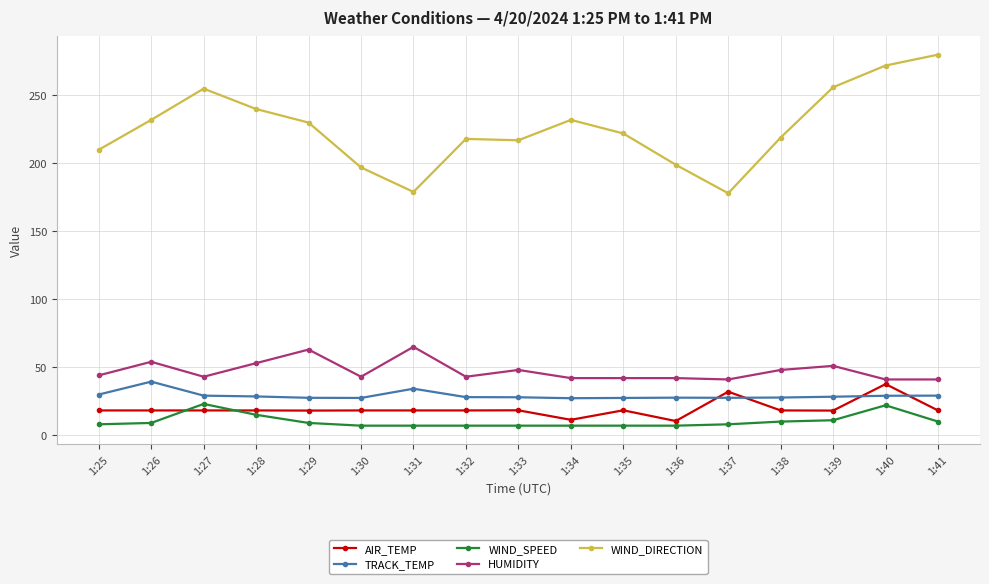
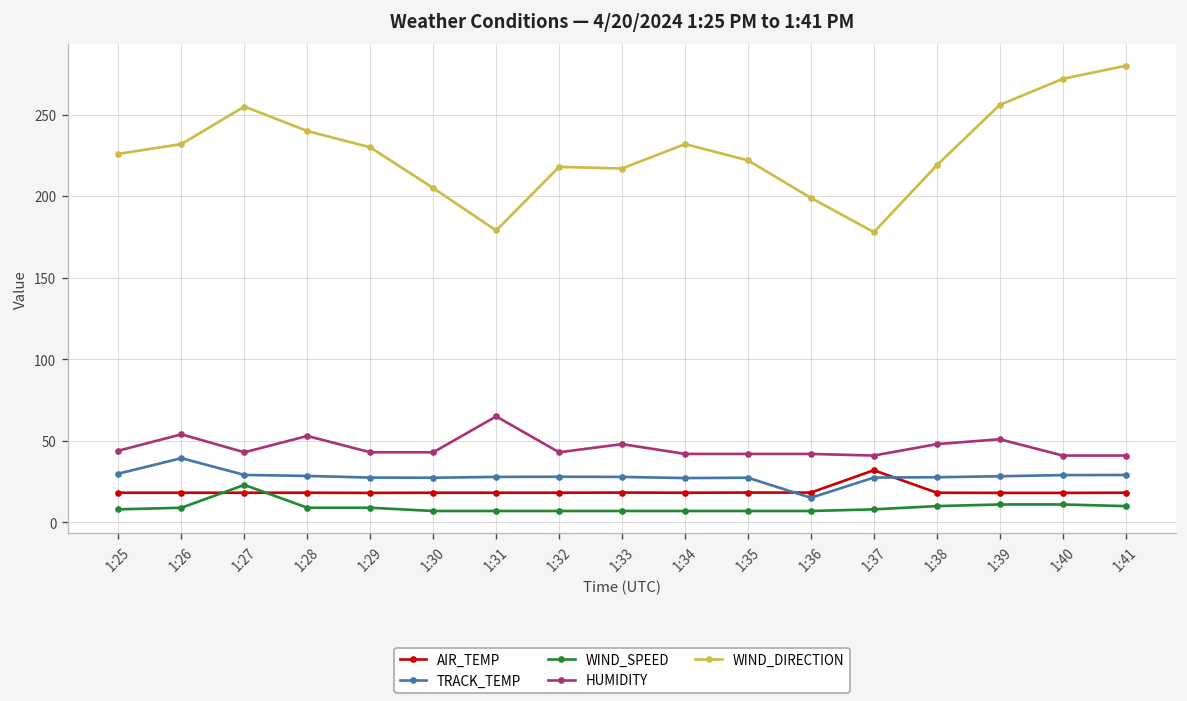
  {
    "AIR_TEMP": {
      "1:25": 18,
      "1:26": 18,
      "1:27": 18,
      "1:28": 18,
      "1:29": 18,
      "1:30": 18,
      "1:31": 18,
      "1:32": 18,
      "1:33": 18,
-     "1:34": 11,
+     "1:34": 18,
      "1:35": 18,
-     "1:36": 10,
+     "1:36": 18,
      "1:37": 32,
      "1:38": 18,
      "1:39": 18,
-     "1:40": 38,
+     "1:40": 18,
      "1:41": 18
    },
    "TRACK_TEMP": {
      "1:25": 30,
      "1:26": 39,
      "1:27": 29,
      "1:28": 29,
      "1:29": 28,
      "1:30": 27,
-     "1:31": 34,
+     "1:31": 28,
      "1:32": 28,
      "1:33": 28,
      "1:34": 27,
      "1:35": 27,
-     "1:36": 28,
+     "1:36": 15,
      "1:37": 28,
      "1:38": 28,
      "1:39": 28,
      "1:40": 29,
      "1:41": 29
    },
    "WIND_SPEED": {
      "1:25": 8,
      "1:26": 9,
      "1:27": 23,
-     "1:28": 15,
+     "1:28": 9,
      "1:29": 9,
      "1:30": 7,
      "1:31": 7,
      "1:32": 7,
      "1:33": 7,
      "1:34": 7,
      "1:35": 7,
      "1:36": 7,
      "1:37": 8,
      "1:38": 10,
      "1:39": 11,
-     "1:40": 22,
+     "1:40": 11,
      "1:41": 10
    },
    "HUMIDITY": {
      "1:25": 44,
      "1:26": 54,
      "1:27": 43,
      "1:28": 53,
-     "1:29": 63,
+     "1:29": 43,
      "1:30": 43,
      "1:31": 65,
      "1:32": 43,
      "1:33": 48,
      "1:34": 42,
      "1:35": 42,
      "1:36": 42,
      "1:37": 41,
      "1:38": 48,
      "1:39": 51,
      "1:40": 41,
      "1:41": 41
    },
    "WIND_DIRECTION": {
-     "1:25": 210,
+     "1:25": 226,
      "1:26": 232,
      "1:27": 255,
      "1:28": 240,
      "1:29": 230,
-     "1:30": 197,
+     "1:30": 205,
      "1:31": 179,
      "1:32": 218,
      "1:33": 217,
      "1:34": 232,
      "1:35": 222,
      "1:36": 199,
      "1:37": 178,
      "1:38": 219,
      "1:39": 256,
      "1:40": 272,
      "1:41": 280
    }
  }
